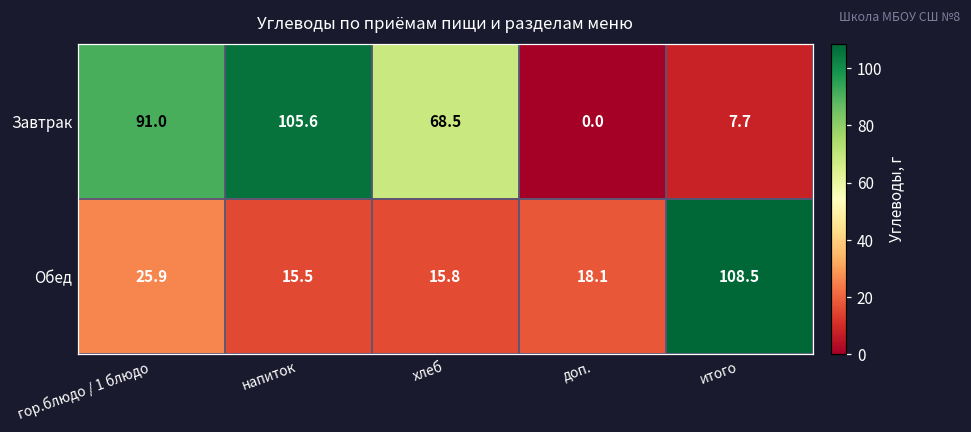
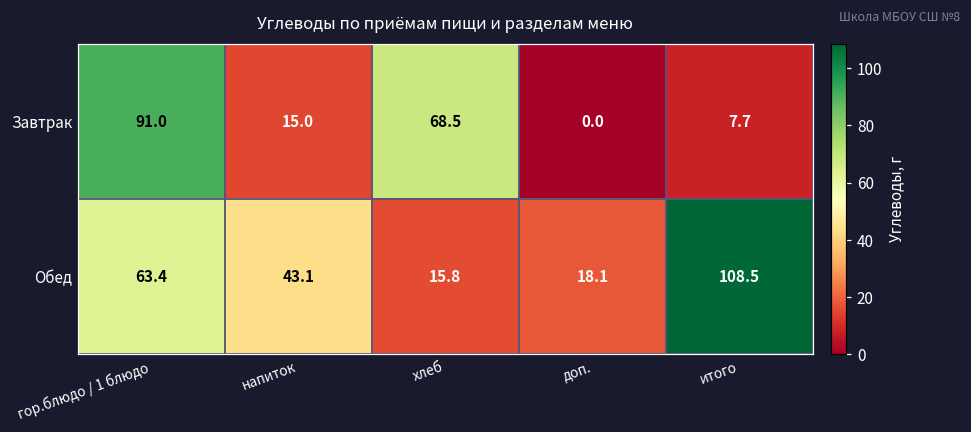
  {
    "Завтрак": {
      "гор.блюдо / 1 блюдо": 91.0,
-     "напиток": 105.6,
+     "напиток": 15.0,
      "хлеб": 68.5,
      "доп.": 0.0,
      "итого": 7.7
    },
    "Обед": {
-     "гор.блюдо / 1 блюдо": 25.9,
-     "напиток": 15.5,
+     "гор.блюдо / 1 блюдо": 63.4,
+     "напиток": 43.1,
      "хлеб": 15.8,
      "доп.": 18.1,
      "итого": 108.5
    }
  }
